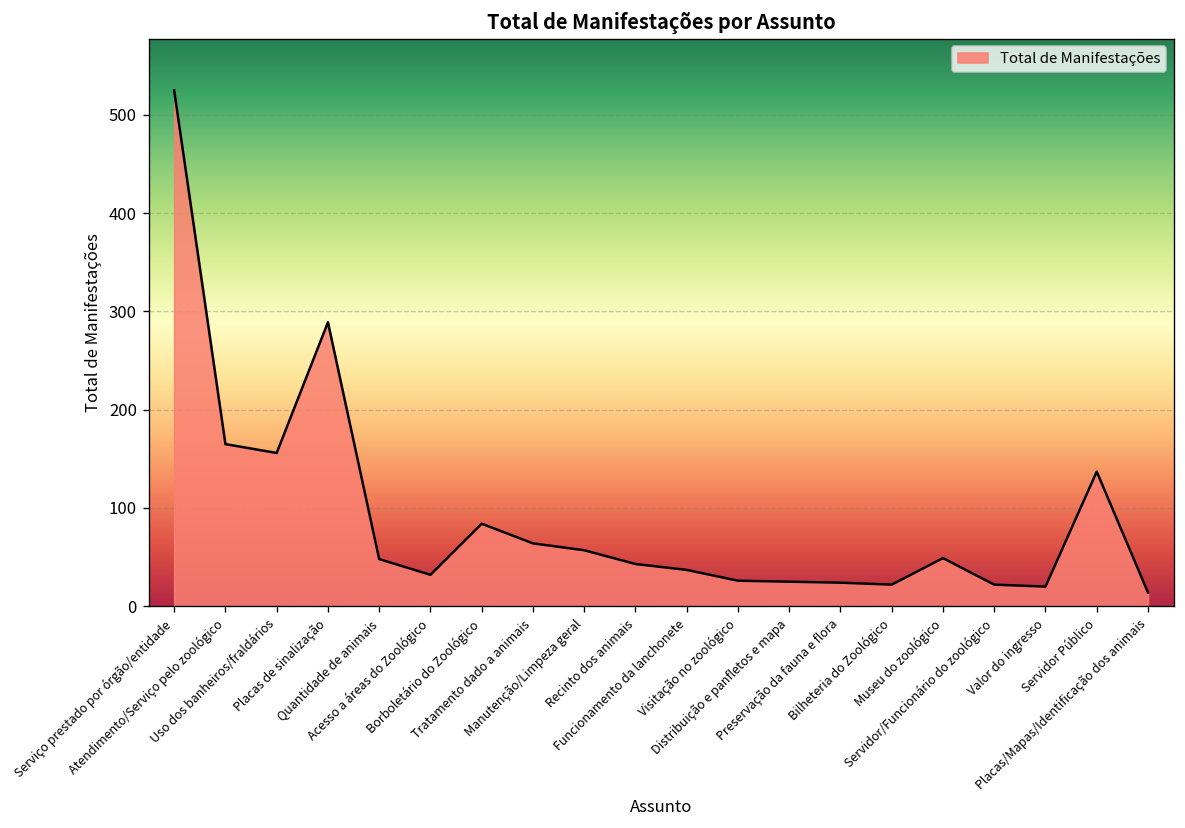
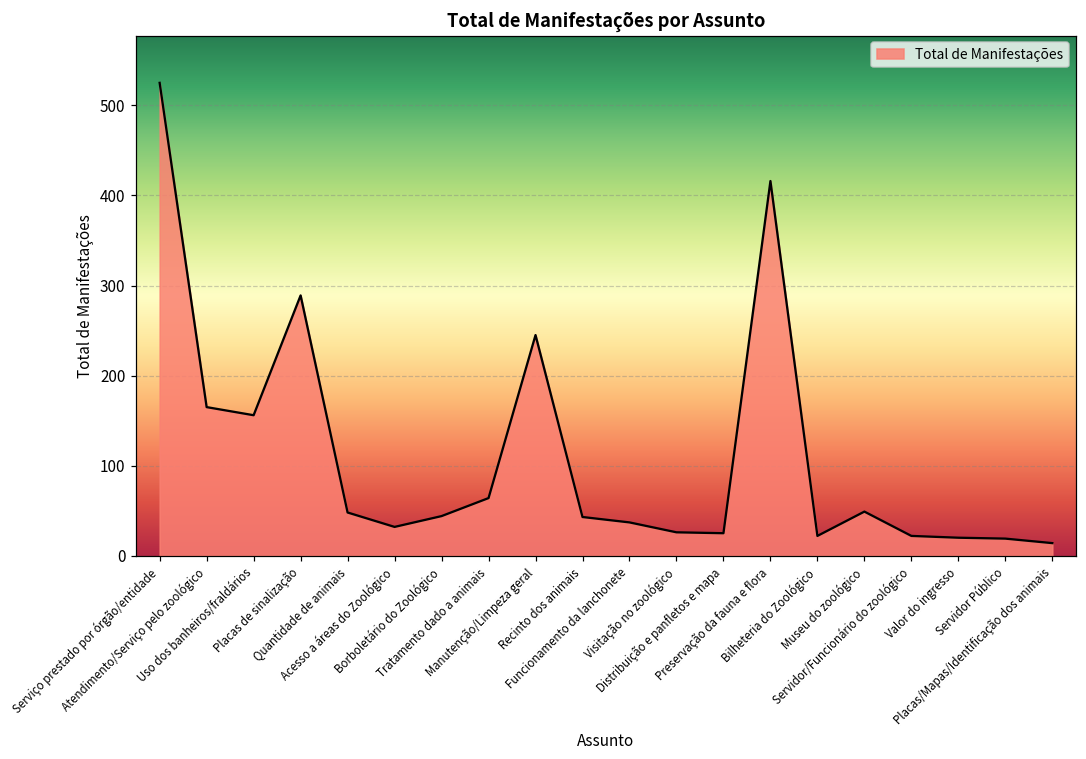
  {
    "Serviço prestado por órgão/entidade": 530,
    "Atendimento/Serviço pelo zoológico": 170,
    "Uso dos banheiros/fraldários": 160,
    "Placas de sinalização": 290,
    "Quantidade de animais": 50,
    "Acesso a áreas do Zoológico": 30,
-   "Borboletário do Zoológico": 80,
+   "Borboletário do Zoológico": 40,
    "Tratamento dado a animais": 60,
-   "Manutenção/Limpeza geral": 60,
+   "Manutenção/Limpeza geral": 250,
    "Recinto dos animais": 40,
    "Funcionamento da lanchonete": 40,
    "Visitação no zoológico": 30,
    "Distribuição e panfletos e mapa": 30,
-   "Preservação da fauna e flora": 20,
+   "Preservação da fauna e flora": 420,
    "Bilheteria do Zoológico": 20,
    "Museu do zoológico": 50,
    "Servidor/Funcionário do zoológico": 20,
    "Valor do ingresso": 20,
-   "Servidor Público": 140,
+   "Servidor Público": 20,
    "Placas/Mapas/Identificação dos animais": 10
  }
